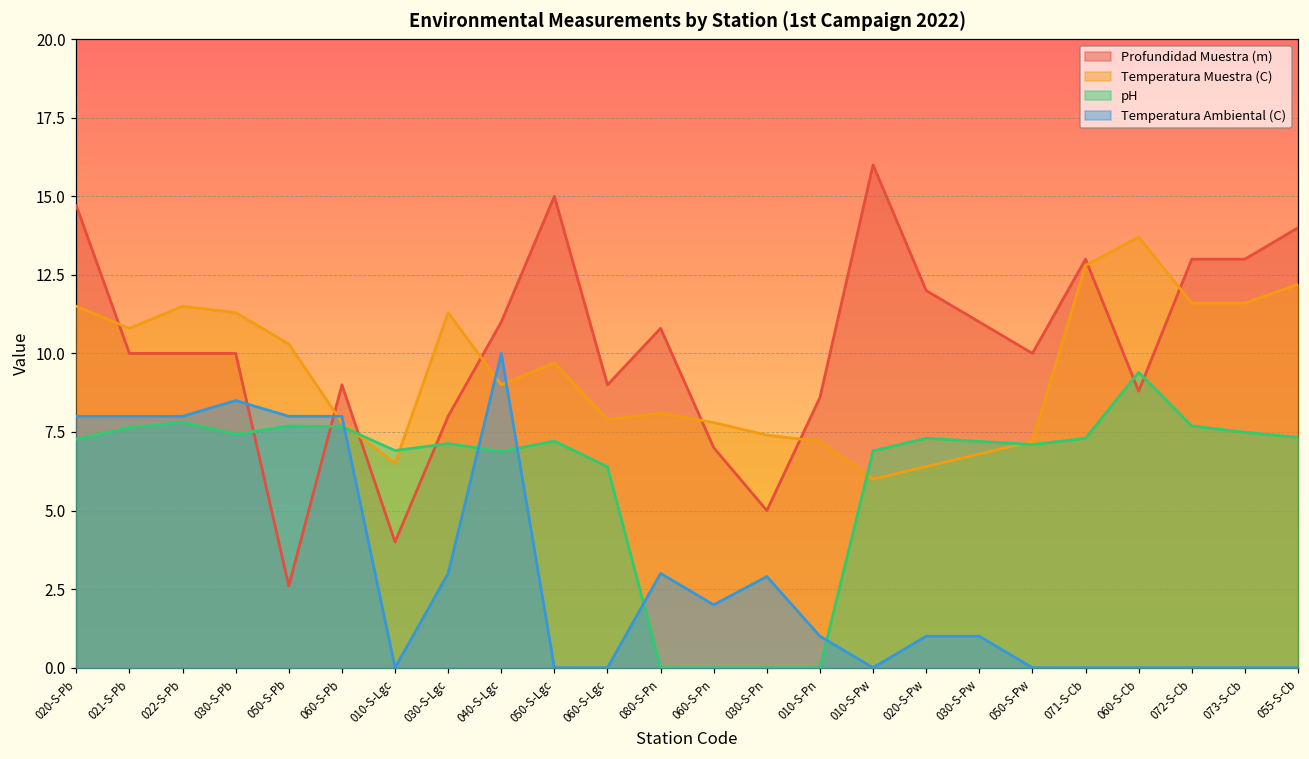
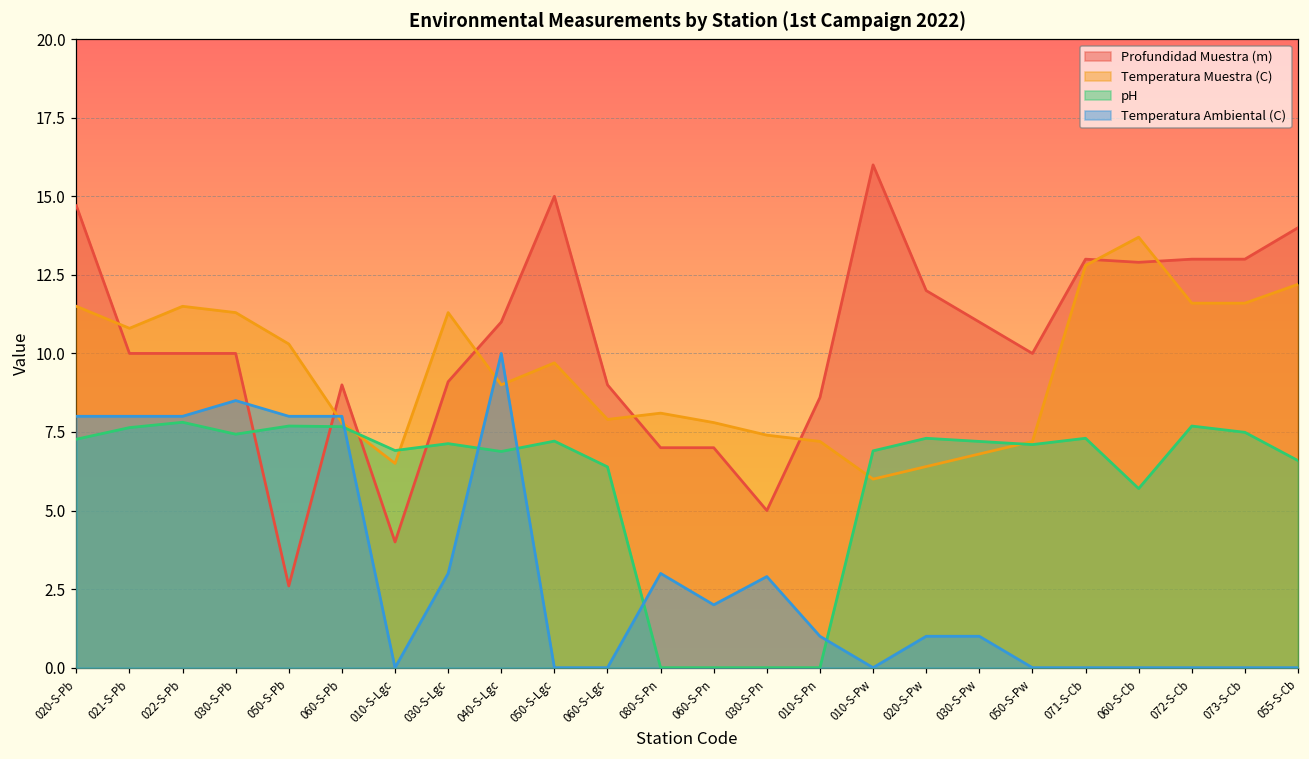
  {
    "Profundidad Muestra (m)": {
      "020-S-Pb": 14.7,
      "021-S-Pb": 10.0,
      "022-S-Pb": 10.0,
      "030-S-Pb": 10.0,
      "050-S-Pb": 2.6,
      "060-S-Pb": 9.0,
      "010-S-Lgc": 4.0,
-     "030-S-Lgc": 8.0,
+     "030-S-Lgc": 9.1,
      "040-S-Lgc": 11.0,
      "050-S-Lgc": 15.0,
      "060-S-Lgc": 9.0,
-     "080-S-Pn": 10.8,
+     "080-S-Pn": 7.0,
      "060-S-Pn": 7.0,
      "030-S-Pn": 5.0,
      "010-S-Pn": 8.6,
      "010-S-Pw": 16.0,
      "020-S-Pw": 12.0,
      "030-S-Pw": 11.0,
      "050-S-Pw": 10.0,
      "071-S-Cb": 13.0,
-     "060-S-Cb": 8.8,
+     "060-S-Cb": 12.9,
      "072-S-Cb": 13.0,
      "073-S-Cb": 13.0,
      "055-S-Cb": 14.0
    },
    "Temperatura Muestra (C)": {
      "020-S-Pb": 11.5,
      "021-S-Pb": 10.8,
      "022-S-Pb": 11.5,
      "030-S-Pb": 11.3,
      "050-S-Pb": 10.3,
      "060-S-Pb": 7.8,
      "010-S-Lgc": 6.5,
      "030-S-Lgc": 11.3,
      "040-S-Lgc": 9.0,
      "050-S-Lgc": 9.7,
      "060-S-Lgc": 7.9,
      "080-S-Pn": 8.1,
      "060-S-Pn": 7.8,
      "030-S-Pn": 7.4,
      "010-S-Pn": 7.2,
      "010-S-Pw": 6.0,
      "020-S-Pw": 6.4,
      "030-S-Pw": 6.8,
      "050-S-Pw": 7.2,
      "071-S-Cb": 12.8,
      "060-S-Cb": 13.7,
      "072-S-Cb": 11.6,
      "073-S-Cb": 11.6,
      "055-S-Cb": 12.2
    },
    "pH": {
      "020-S-Pb": 7.3,
      "021-S-Pb": 7.6,
      "022-S-Pb": 7.8,
      "030-S-Pb": 7.4,
      "050-S-Pb": 7.7,
      "060-S-Pb": 7.7,
      "010-S-Lgc": 6.9,
      "030-S-Lgc": 7.1,
      "040-S-Lgc": 6.9,
      "050-S-Lgc": 7.2,
      "060-S-Lgc": 6.4,
      "080-S-Pn": 0.0,
      "060-S-Pn": 0.0,
      "030-S-Pn": 0.0,
      "010-S-Pn": 0.0,
      "010-S-Pw": 6.9,
      "020-S-Pw": 7.3,
      "030-S-Pw": 7.2,
      "050-S-Pw": 7.1,
      "071-S-Cb": 7.3,
-     "060-S-Cb": 9.4,
+     "060-S-Cb": 5.7,
      "072-S-Cb": 7.7,
      "073-S-Cb": 7.5,
-     "055-S-Cb": 7.3
+     "055-S-Cb": 6.6
    },
    "Temperatura Ambiental (C)": {
      "020-S-Pb": 8.0,
      "021-S-Pb": 8.0,
      "022-S-Pb": 8.0,
      "030-S-Pb": 8.5,
      "050-S-Pb": 8.0,
      "060-S-Pb": 8.0,
      "010-S-Lgc": 0.0,
      "030-S-Lgc": 3.0,
      "040-S-Lgc": 10.0,
      "050-S-Lgc": 0.0,
      "060-S-Lgc": 0.0,
      "080-S-Pn": 3.0,
      "060-S-Pn": 2.0,
      "030-S-Pn": 2.9,
      "010-S-Pn": 1.0,
      "010-S-Pw": 0.0,
      "020-S-Pw": 1.0,
      "030-S-Pw": 1.0,
      "050-S-Pw": 0.0,
      "071-S-Cb": 0.0,
      "060-S-Cb": 0.0,
      "072-S-Cb": 0.0,
      "073-S-Cb": 0.0,
      "055-S-Cb": 0.0
    }
  }
